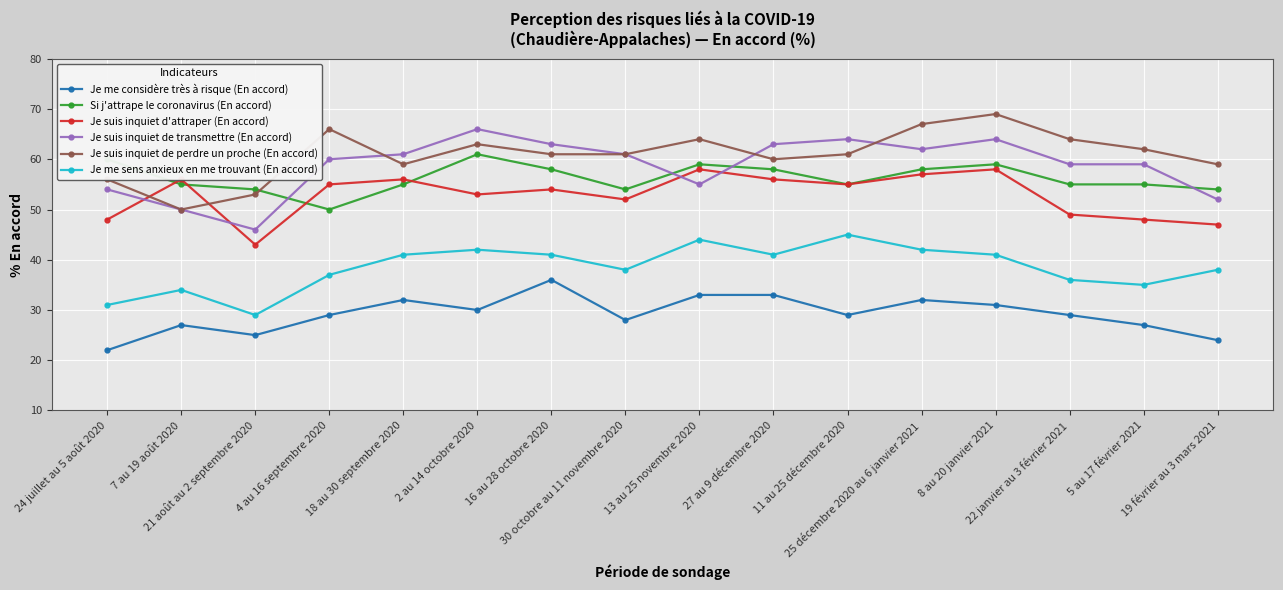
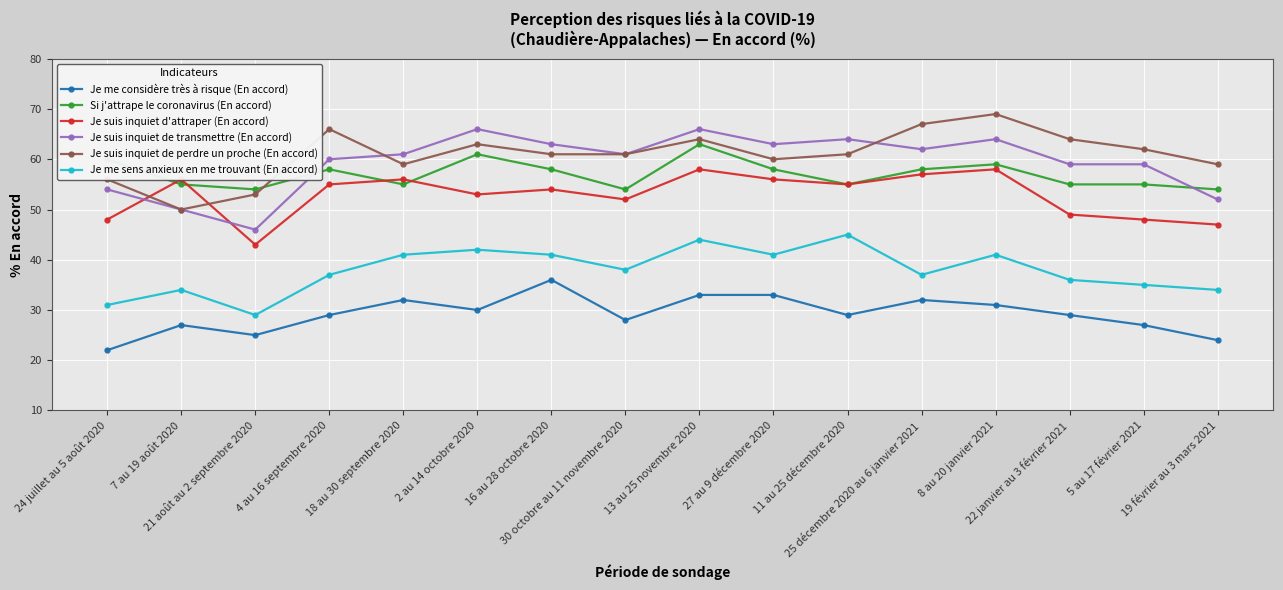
  {
    "Je me considère très à risque (En accord)": {
      "24 juillet au 5 août 2020": 22,
      "7 au 19 août 2020": 27,
      "21 août au 2 septembre 2020": 25,
      "4 au 16 septembre 2020": 29,
      "18 au 30 septembre 2020": 32,
      "2 au 14 octobre 2020": 30,
      "16 au 28 octobre 2020": 36,
      "30 octobre au 11 novembre 2020": 28,
      "13 au 25 novembre 2020": 33,
      "27 au 9 décembre 2020": 33,
      "11 au 25 décembre 2020": 29,
      "25 décembre 2020 au 6 janvier 2021": 32,
      "8 au 20 janvier 2021": 31,
      "22 janvier au 3 février 2021": 29,
      "5 au 17 février 2021": 27,
      "19 février au 3 mars 2021": 24
    },
    "Si j'attrape le coronavirus (En accord)": {
      "7 au 19 août 2020": 55,
      "21 août au 2 septembre 2020": 54,
-     "4 au 16 septembre 2020": 50,
+     "4 au 16 septembre 2020": 58,
      "18 au 30 septembre 2020": 55,
      "2 au 14 octobre 2020": 61,
      "16 au 28 octobre 2020": 58,
      "30 octobre au 11 novembre 2020": 54,
-     "13 au 25 novembre 2020": 59,
+     "13 au 25 novembre 2020": 63,
      "27 au 9 décembre 2020": 58,
      "25 décembre 2020 au 6 janvier 2021": 58,
      "8 au 20 janvier 2021": 59,
      "22 janvier au 3 février 2021": 55,
      "5 au 17 février 2021": 55,
      "19 février au 3 mars 2021": 54
    },
    "Je suis inquiet d'attraper (En accord)": {
      "24 juillet au 5 août 2020": 48,
      "21 août au 2 septembre 2020": 43,
      "4 au 16 septembre 2020": 55,
      "18 au 30 septembre 2020": 56,
      "2 au 14 octobre 2020": 53,
      "16 au 28 octobre 2020": 54,
      "30 octobre au 11 novembre 2020": 52,
      "13 au 25 novembre 2020": 58,
      "27 au 9 décembre 2020": 56,
      "25 décembre 2020 au 6 janvier 2021": 57,
      "8 au 20 janvier 2021": 58,
      "22 janvier au 3 février 2021": 49,
      "5 au 17 février 2021": 48,
      "19 février au 3 mars 2021": 47
    },
    "Je suis inquiet de transmettre (En accord)": {
      "24 juillet au 5 août 2020": 54,
      "21 août au 2 septembre 2020": 46,
      "4 au 16 septembre 2020": 60,
      "18 au 30 septembre 2020": 61,
      "2 au 14 octobre 2020": 66,
      "16 au 28 octobre 2020": 63,
-     "13 au 25 novembre 2020": 55,
+     "13 au 25 novembre 2020": 66,
      "27 au 9 décembre 2020": 63,
      "11 au 25 décembre 2020": 64,
      "25 décembre 2020 au 6 janvier 2021": 62,
      "8 au 20 janvier 2021": 64,
      "22 janvier au 3 février 2021": 59,
      "5 au 17 février 2021": 59,
      "19 février au 3 mars 2021": 52
    },
    "Je suis inquiet de perdre un proche (En accord)": {
      "21 août au 2 septembre 2020": 53,
      "4 au 16 septembre 2020": 66,
      "18 au 30 septembre 2020": 59,
      "2 au 14 octobre 2020": 63,
      "16 au 28 octobre 2020": 61,
      "13 au 25 novembre 2020": 64,
      "27 au 9 décembre 2020": 60,
      "11 au 25 décembre 2020": 61,
      "25 décembre 2020 au 6 janvier 2021": 67,
      "8 au 20 janvier 2021": 69,
      "22 janvier au 3 février 2021": 64,
      "5 au 17 février 2021": 62,
      "19 février au 3 mars 2021": 59
    },
    "Je me sens anxieux en me trouvant (En accord)": {
      "24 juillet au 5 août 2020": 31,
      "7 au 19 août 2020": 34,
      "21 août au 2 septembre 2020": 29,
      "4 au 16 septembre 2020": 37,
      "18 au 30 septembre 2020": 41,
      "2 au 14 octobre 2020": 42,
      "16 au 28 octobre 2020": 41,
      "30 octobre au 11 novembre 2020": 38,
      "13 au 25 novembre 2020": 44,
      "27 au 9 décembre 2020": 41,
      "11 au 25 décembre 2020": 45,
-     "25 décembre 2020 au 6 janvier 2021": 42,
+     "25 décembre 2020 au 6 janvier 2021": 37,
      "8 au 20 janvier 2021": 41,
      "22 janvier au 3 février 2021": 36,
      "5 au 17 février 2021": 35,
-     "19 février au 3 mars 2021": 38
+     "19 février au 3 mars 2021": 34
    }
  }
